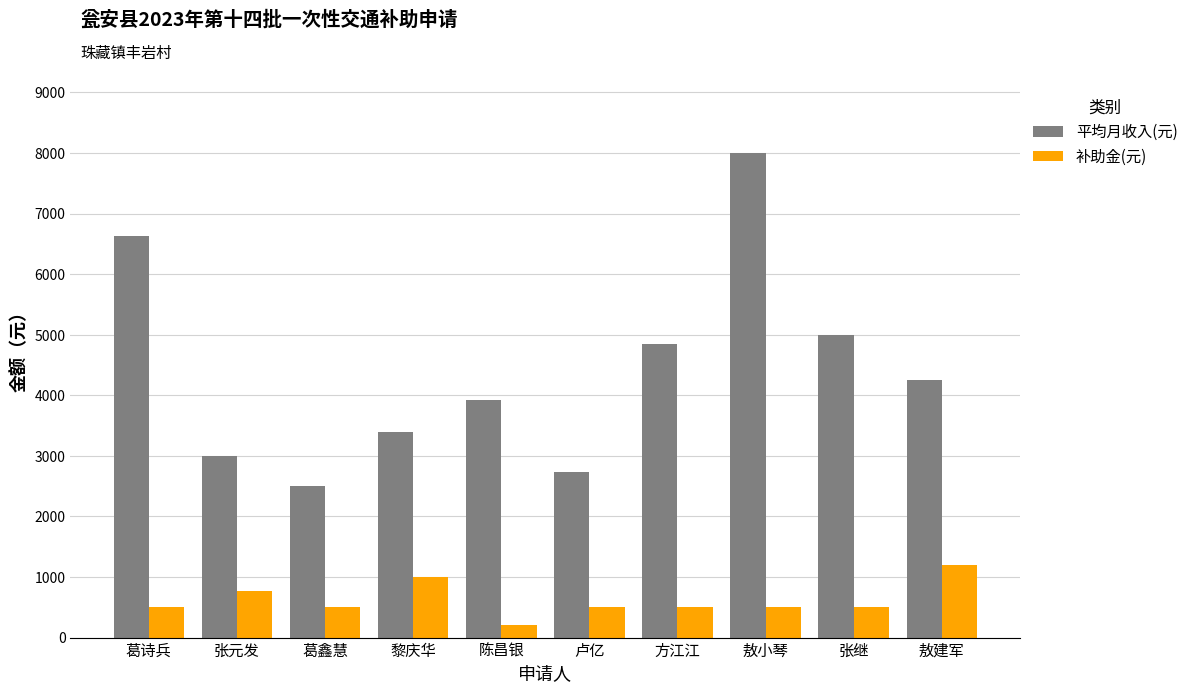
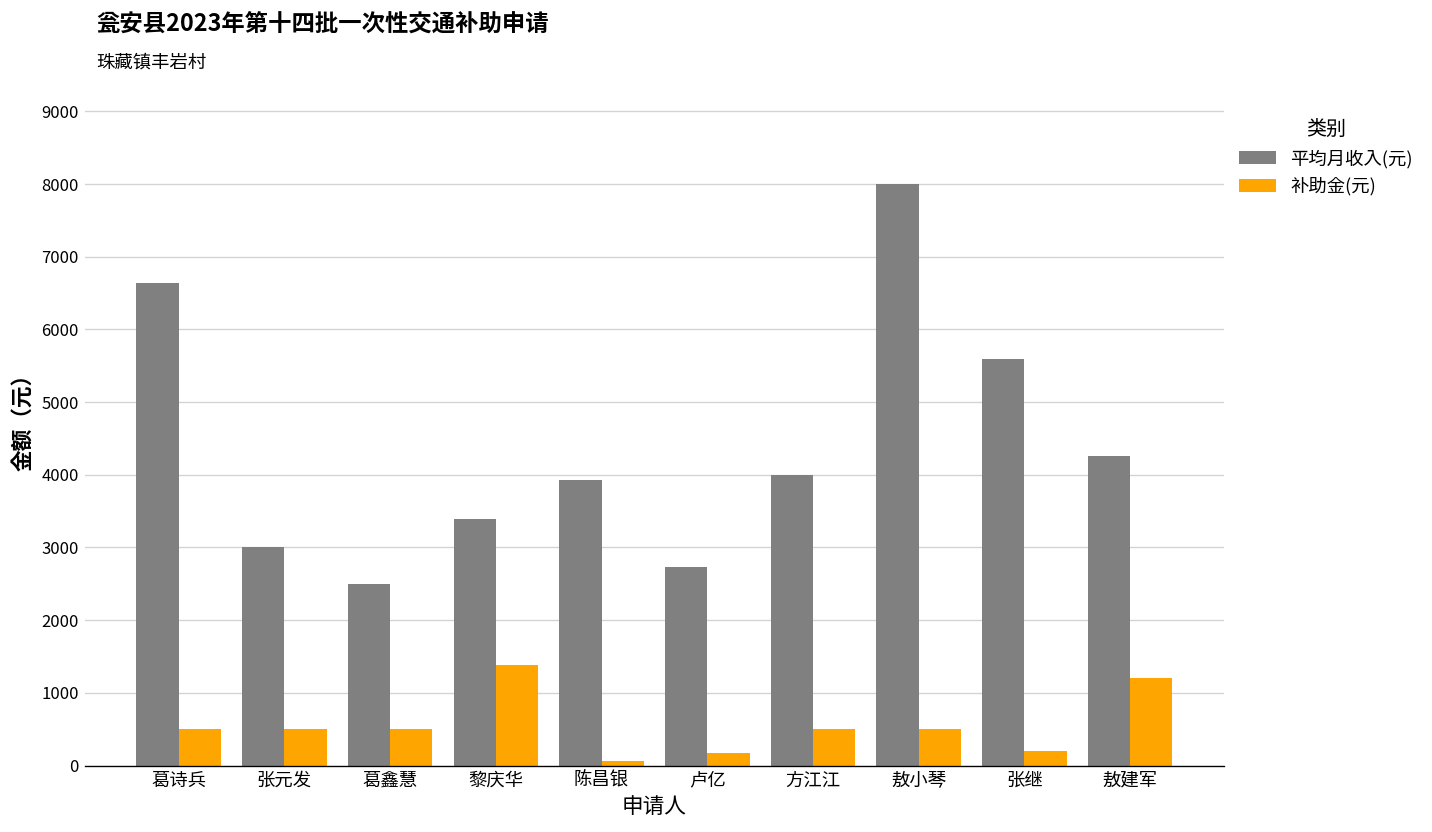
  {
    "平均月收入(元)": {
      "葛诗兵": 6600,
      "张元发": 3000,
      "葛鑫慧": 2500,
      "黎庆华": 3400,
      "陈昌银": 3900,
      "卢亿": 2700,
-     "方江江": 4800,
+     "方江江": 4000,
      "敖小琴": 8000,
-     "张继": 5000,
+     "张继": 5600,
      "敖建军": 4300
    },
    "补助金(元)": {
      "葛诗兵": 500,
-     "张元发": 800,
+     "张元发": 500,
      "葛鑫慧": 500,
-     "黎庆华": 1000,
-     "陈昌银": 200,
-     "卢亿": 500,
+     "黎庆华": 1400,
+     "陈昌银": 100,
+     "卢亿": 200,
      "方江江": 500,
      "敖小琴": 500,
-     "张继": 500,
+     "张继": 200,
      "敖建军": 1200
    }
  }
